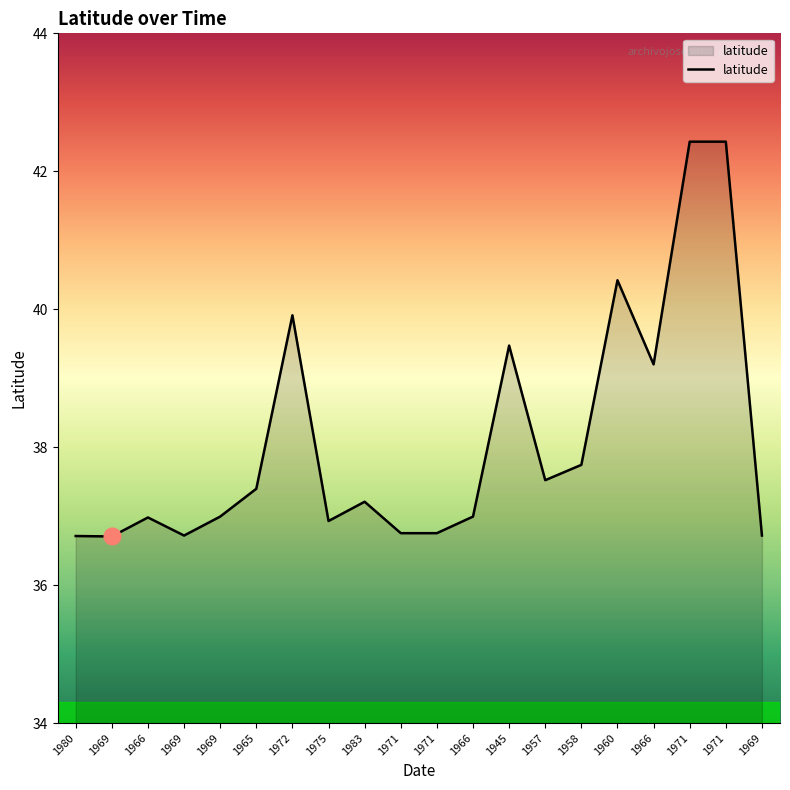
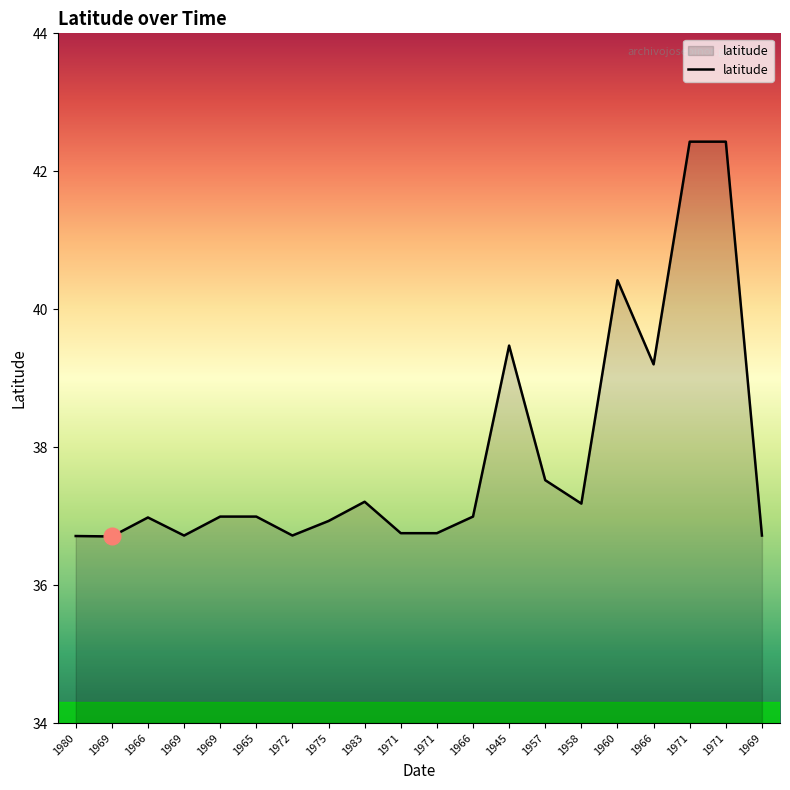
  {
    "latitude": {
      "1980": 36.7,
-     "1965": 37.4,
-     "1972": 39.9,
+     "1965": 37.0,
+     "1972": 36.7,
      "1975": 36.9,
      "1983": 37.2,
      "1945": 39.5,
      "1957": 37.5,
-     "1958": 37.7,
+     "1958": 37.2,
      "1960": 40.4
    }
  }
